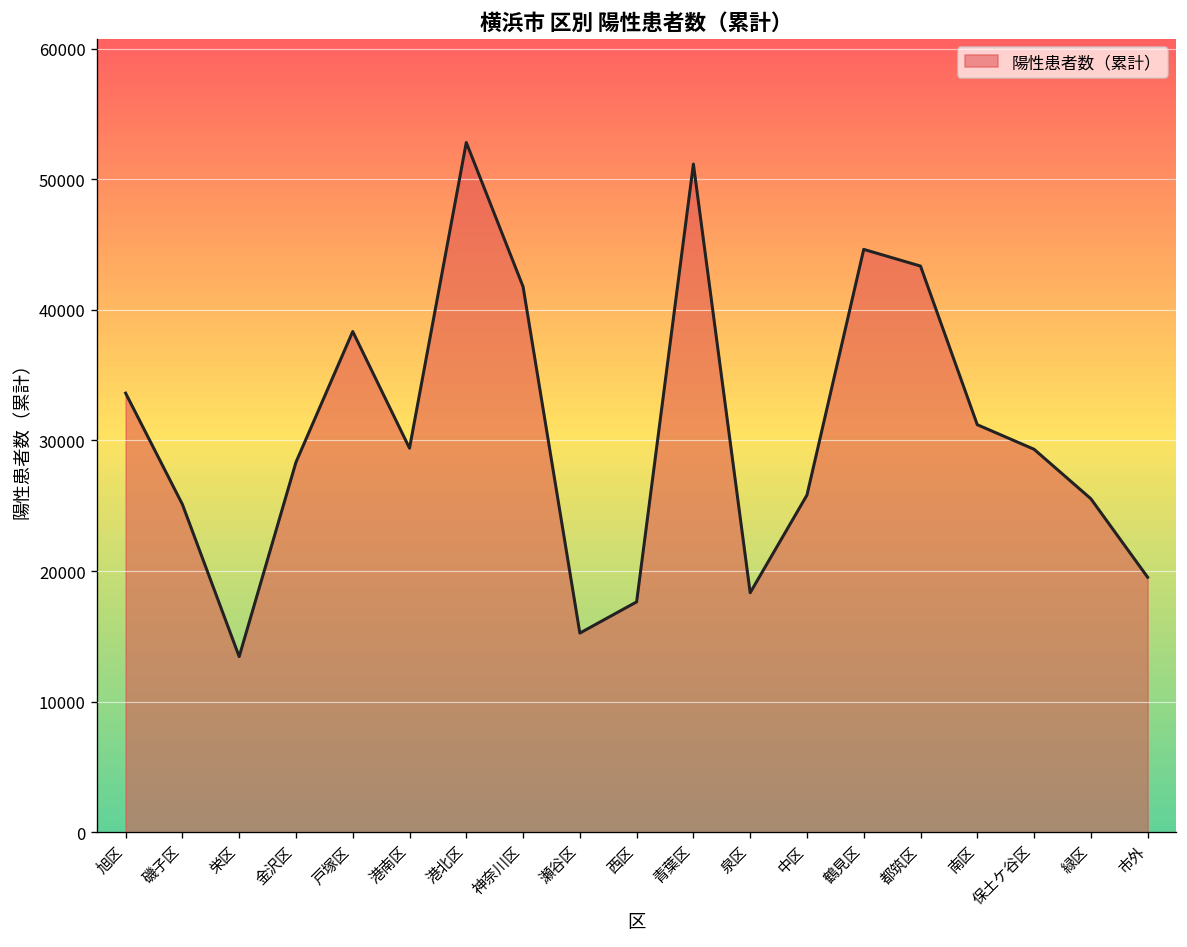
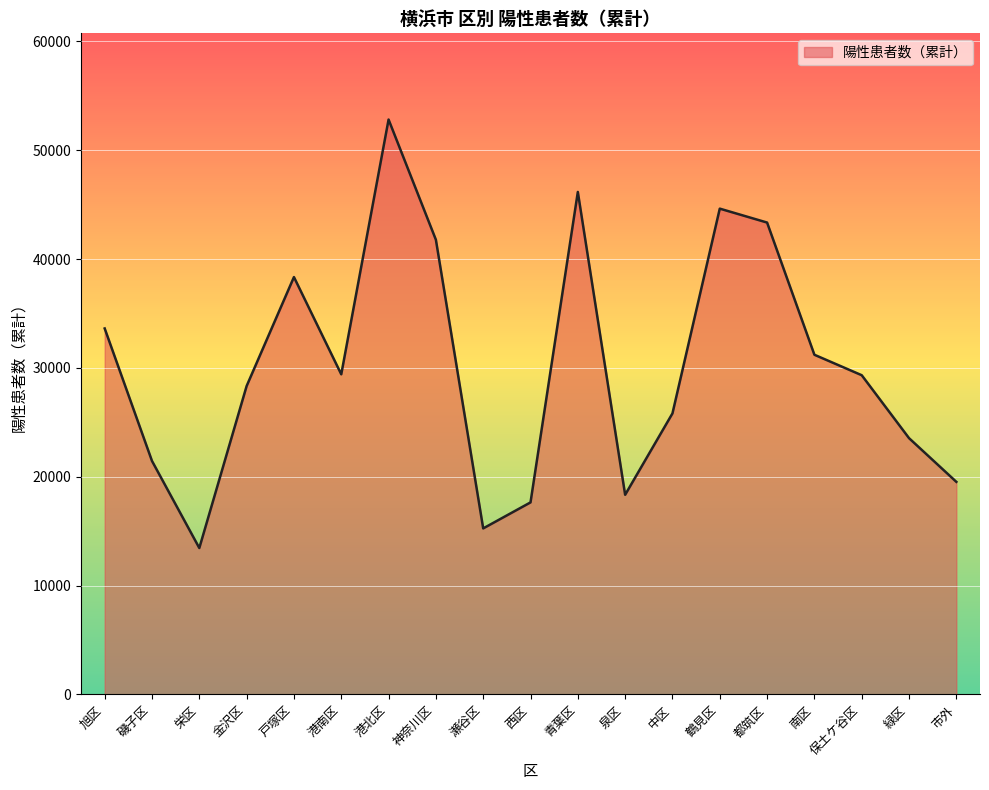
  {
    "旭区": 33600,
-   "磯子区": 25100,
+   "磯子区": 21400,
    "栄区": 13400,
    "金沢区": 28300,
    "戸塚区": 38300,
    "港南区": 29400,
    "港北区": 52800,
    "神奈川区": 41800,
    "瀬谷区": 15200,
    "西区": 17600,
-   "青葉区": 51200,
+   "青葉区": 46200,
    "泉区": 18300,
    "中区": 25800,
    "鶴見区": 44600,
    "都筑区": 43400,
    "南区": 31200,
    "保土ケ谷区": 29300,
-   "緑区": 25500,
+   "緑区": 23500,
    "市外": 19500
  }
